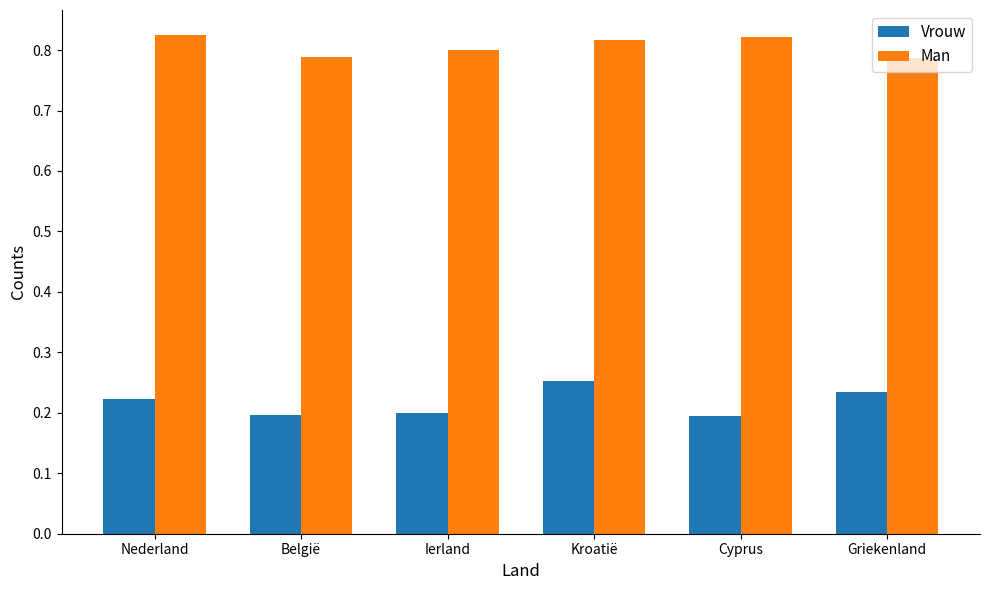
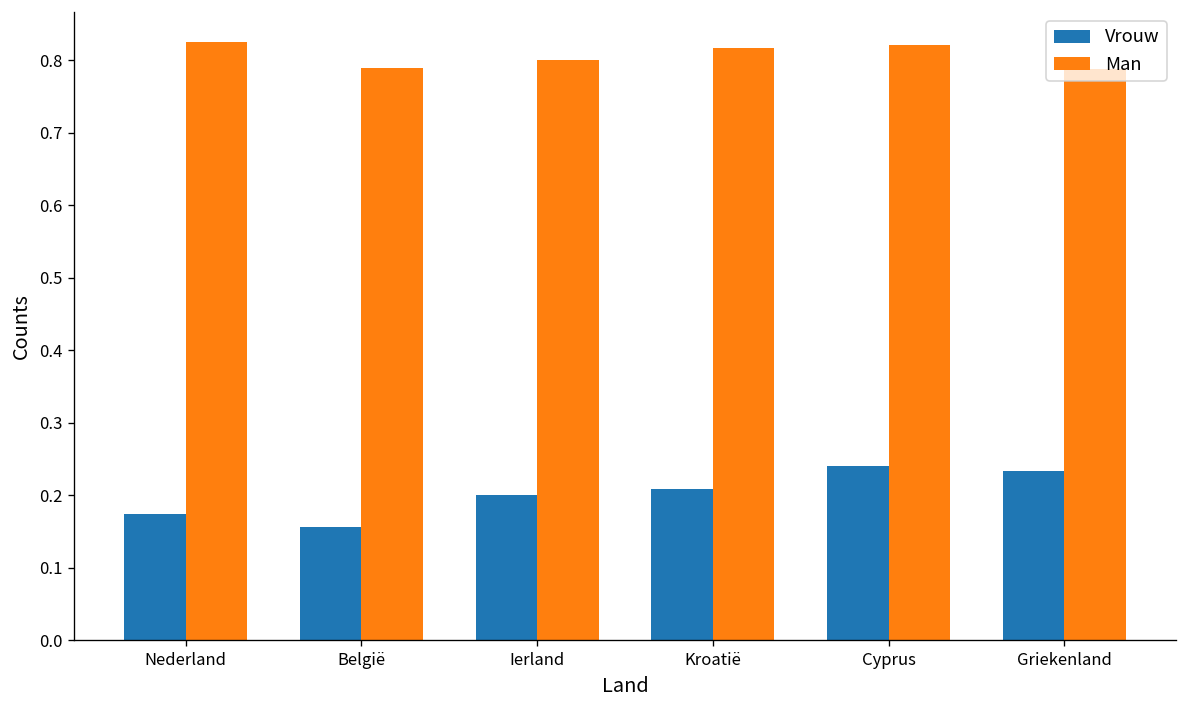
  {
    "Vrouw": {
-     "Nederland": 0.22,
-     "België": 0.20,
+     "Nederland": 0.18,
+     "België": 0.16,
      "Ierland": 0.20,
-     "Kroatië": 0.25,
-     "Cyprus": 0.19,
+     "Kroatië": 0.21,
+     "Cyprus": 0.24,
      "Griekenland": 0.23
    },
    "Man": {
      "Nederland": 0.83,
      "België": 0.79,
      "Ierland": 0.80,
      "Kroatië": 0.82,
      "Cyprus": 0.82
    }
  }
